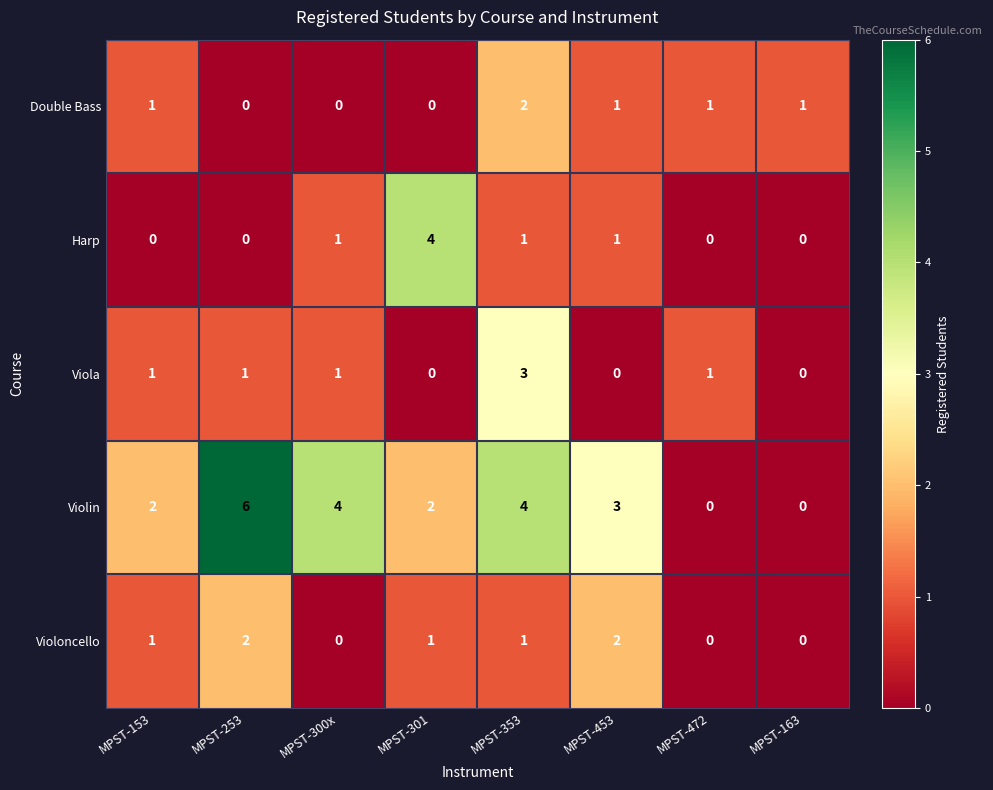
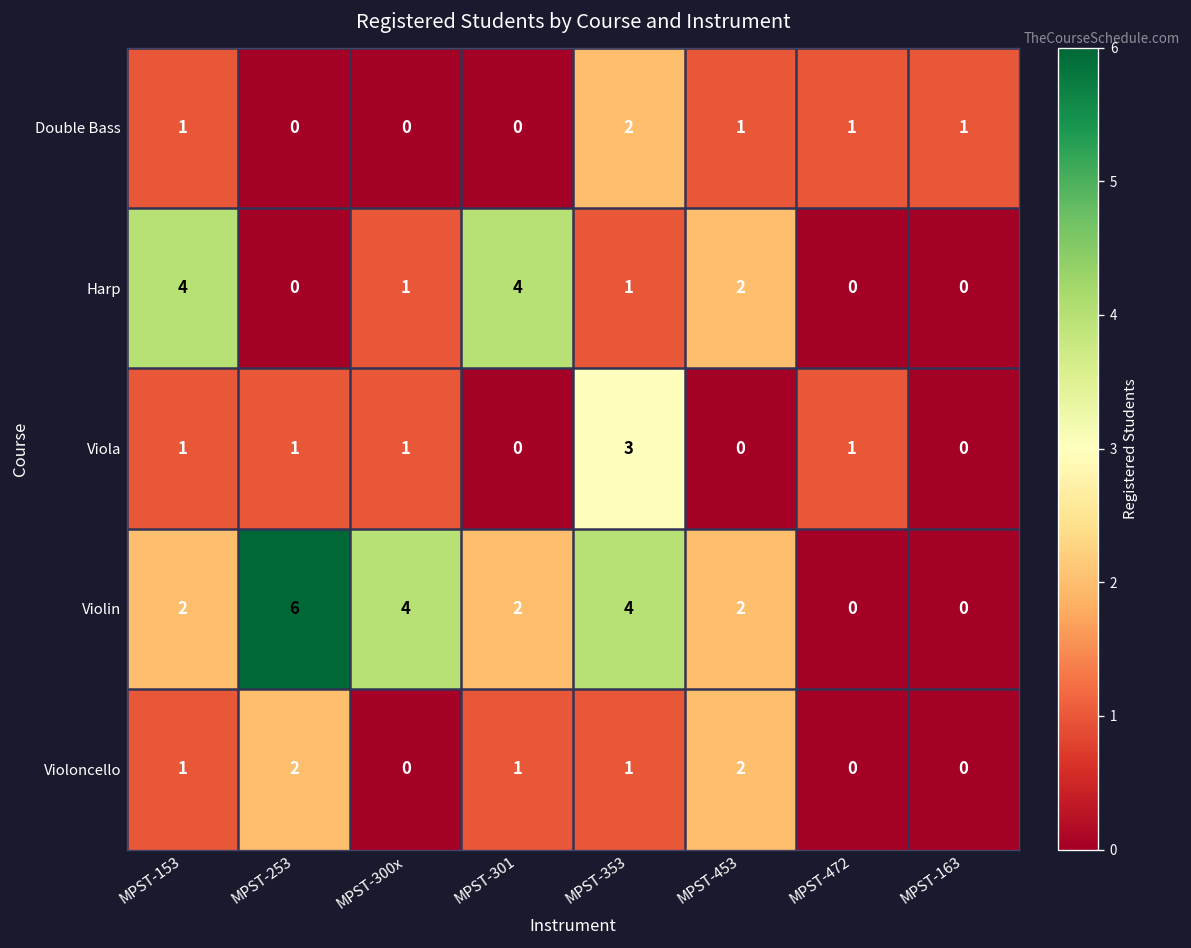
  {
    "Double Bass": {
      "MPST-153": 1,
      "MPST-253": 0,
      "MPST-300x": 0,
      "MPST-301": 0,
      "MPST-353": 2,
      "MPST-453": 1,
      "MPST-472": 1,
      "MPST-163": 1
    },
    "Harp": {
-     "MPST-153": 0,
+     "MPST-153": 4,
      "MPST-253": 0,
      "MPST-300x": 1,
      "MPST-301": 4,
      "MPST-353": 1,
-     "MPST-453": 1,
+     "MPST-453": 2,
      "MPST-472": 0,
      "MPST-163": 0
    },
    "Viola": {
      "MPST-153": 1,
      "MPST-253": 1,
      "MPST-300x": 1,
      "MPST-301": 0,
      "MPST-353": 3,
      "MPST-453": 0,
      "MPST-472": 1,
      "MPST-163": 0
    },
    "Violin": {
      "MPST-153": 2,
      "MPST-253": 6,
      "MPST-300x": 4,
      "MPST-301": 2,
      "MPST-353": 4,
-     "MPST-453": 3,
+     "MPST-453": 2,
      "MPST-472": 0,
      "MPST-163": 0
    },
    "Violoncello": {
      "MPST-153": 1,
      "MPST-253": 2,
      "MPST-300x": 0,
      "MPST-301": 1,
      "MPST-353": 1,
      "MPST-453": 2,
      "MPST-472": 0,
      "MPST-163": 0
    }
  }
